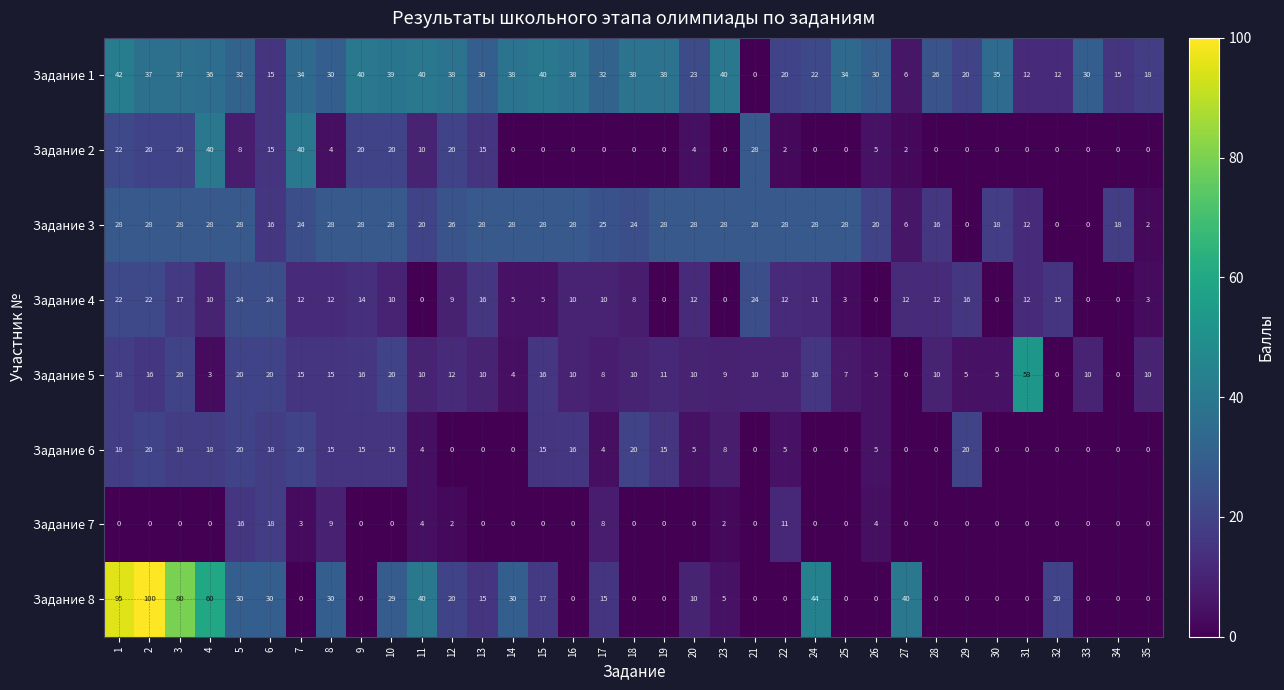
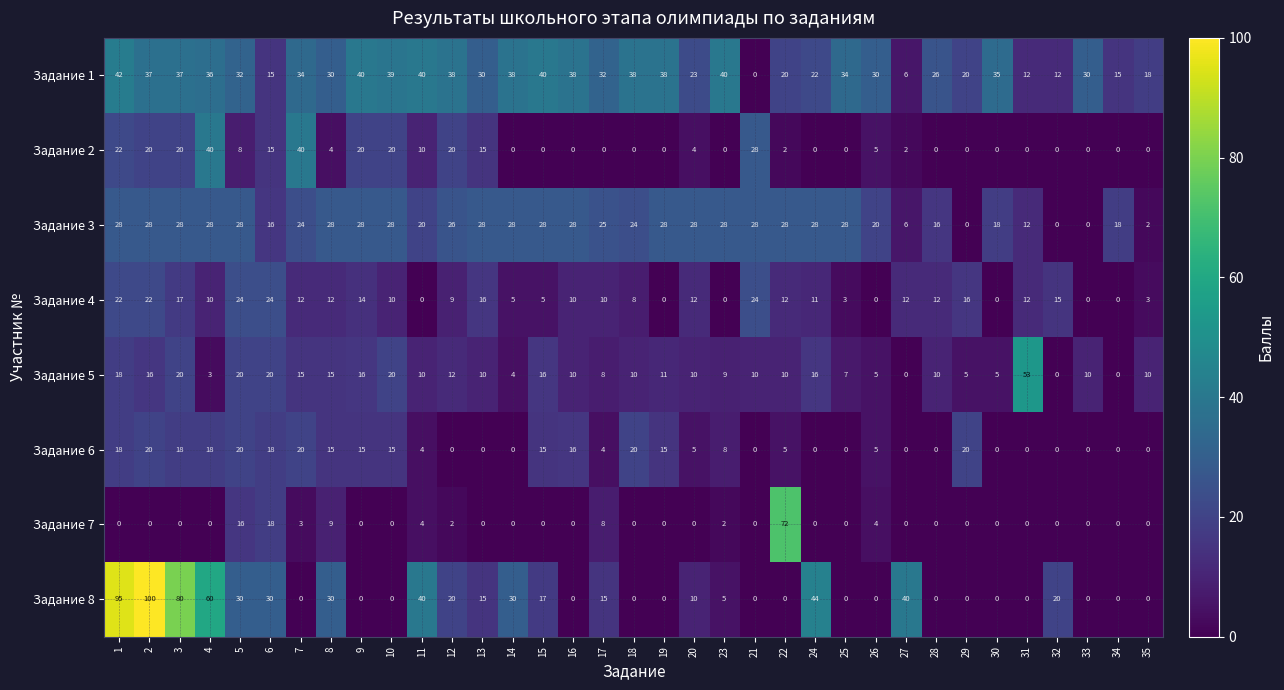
  {
    "Задание 7": {
      "1": 0,
      "2": 0,
      "3": 0,
      "4": 0,
      "5": 16,
      "6": 18,
      "7": 3,
      "8": 9,
      "9": 0,
      "10": 0,
      "11": 4,
      "12": 2,
      "13": 0,
      "14": 0,
      "15": 0,
      "16": 0,
      "17": 8,
      "18": 0,
      "19": 0,
      "20": 0,
      "23": 2,
      "21": 0,
-     "22": 11,
+     "22": 72,
      "24": 0,
      "25": 0,
      "26": 4,
      "27": 0,
      "28": 0,
      "29": 0,
      "30": 0,
      "31": 0,
      "32": 0,
      "33": 0,
      "34": 0,
      "35": 0
    },
    "Задание 8": {
      "1": 95,
      "2": 100,
      "3": 80,
      "4": 60,
      "5": 30,
      "6": 30,
      "7": 0,
      "8": 30,
      "9": 0,
-     "10": 29,
+     "10": 0,
      "11": 40,
      "12": 20,
      "13": 15,
      "14": 30,
      "15": 17,
      "16": 0,
      "17": 15,
      "18": 0,
      "19": 0,
      "20": 10,
      "23": 5,
      "21": 0,
      "22": 0,
      "24": 44,
      "25": 0,
      "26": 0,
      "27": 40,
      "28": 0,
      "29": 0,
      "30": 0,
      "31": 0,
      "32": 20,
      "33": 0,
      "34": 0,
      "35": 0
    }
  }
